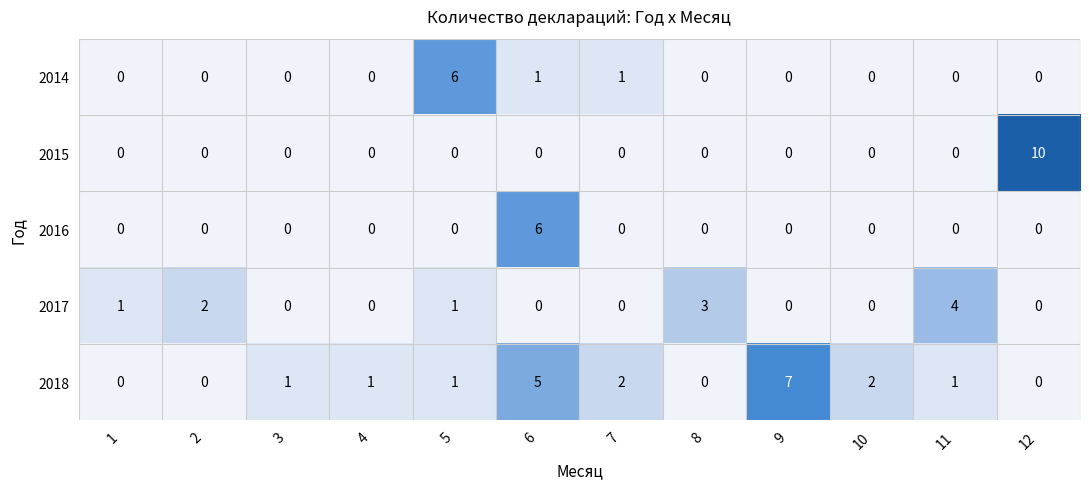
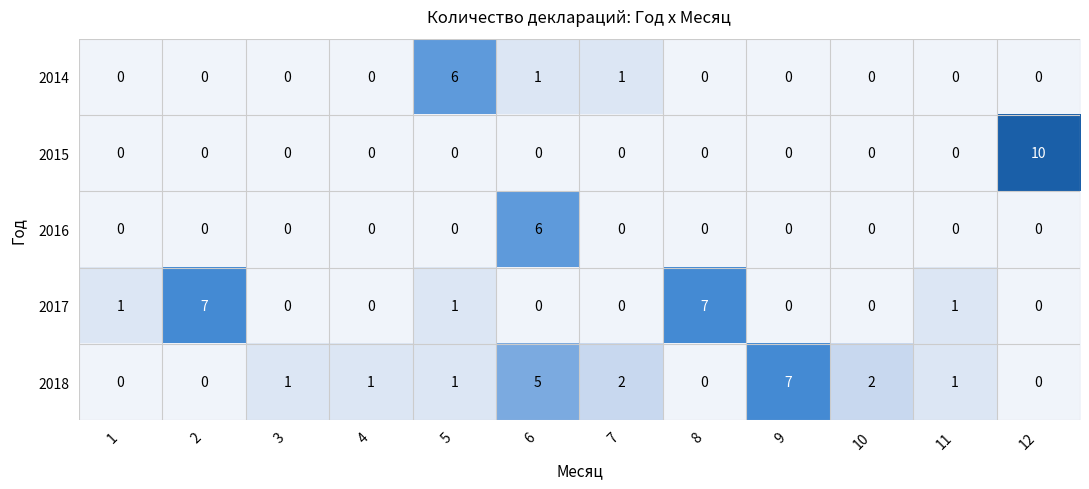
  {
    "2014": {
      "1": 0,
      "2": 0,
      "3": 0,
      "4": 0,
      "5": 6,
      "6": 1,
      "7": 1,
      "8": 0,
      "9": 0,
      "10": 0,
      "11": 0,
      "12": 0
    },
    "2015": {
      "1": 0,
      "2": 0,
      "3": 0,
      "4": 0,
      "5": 0,
      "6": 0,
      "7": 0,
      "8": 0,
      "9": 0,
      "10": 0,
      "11": 0,
      "12": 10
    },
    "2016": {
      "1": 0,
      "2": 0,
      "3": 0,
      "4": 0,
      "5": 0,
      "6": 6,
      "7": 0,
      "8": 0,
      "9": 0,
      "10": 0,
      "11": 0,
      "12": 0
    },
    "2017": {
      "1": 1,
-     "2": 2,
+     "2": 7,
      "3": 0,
      "4": 0,
      "5": 1,
      "6": 0,
      "7": 0,
-     "8": 3,
+     "8": 7,
      "9": 0,
      "10": 0,
-     "11": 4,
+     "11": 1,
      "12": 0
    },
    "2018": {
      "1": 0,
      "2": 0,
      "3": 1,
      "4": 1,
      "5": 1,
      "6": 5,
      "7": 2,
      "8": 0,
      "9": 7,
      "10": 2,
      "11": 1,
      "12": 0
    }
  }
